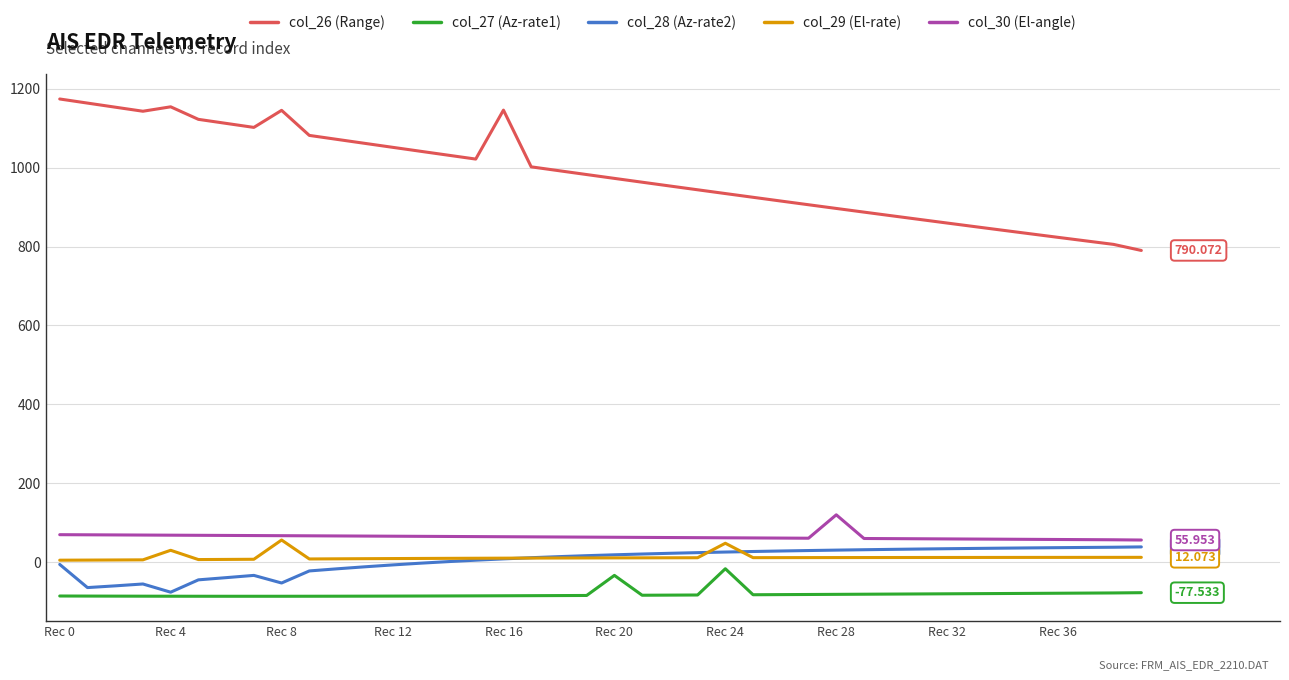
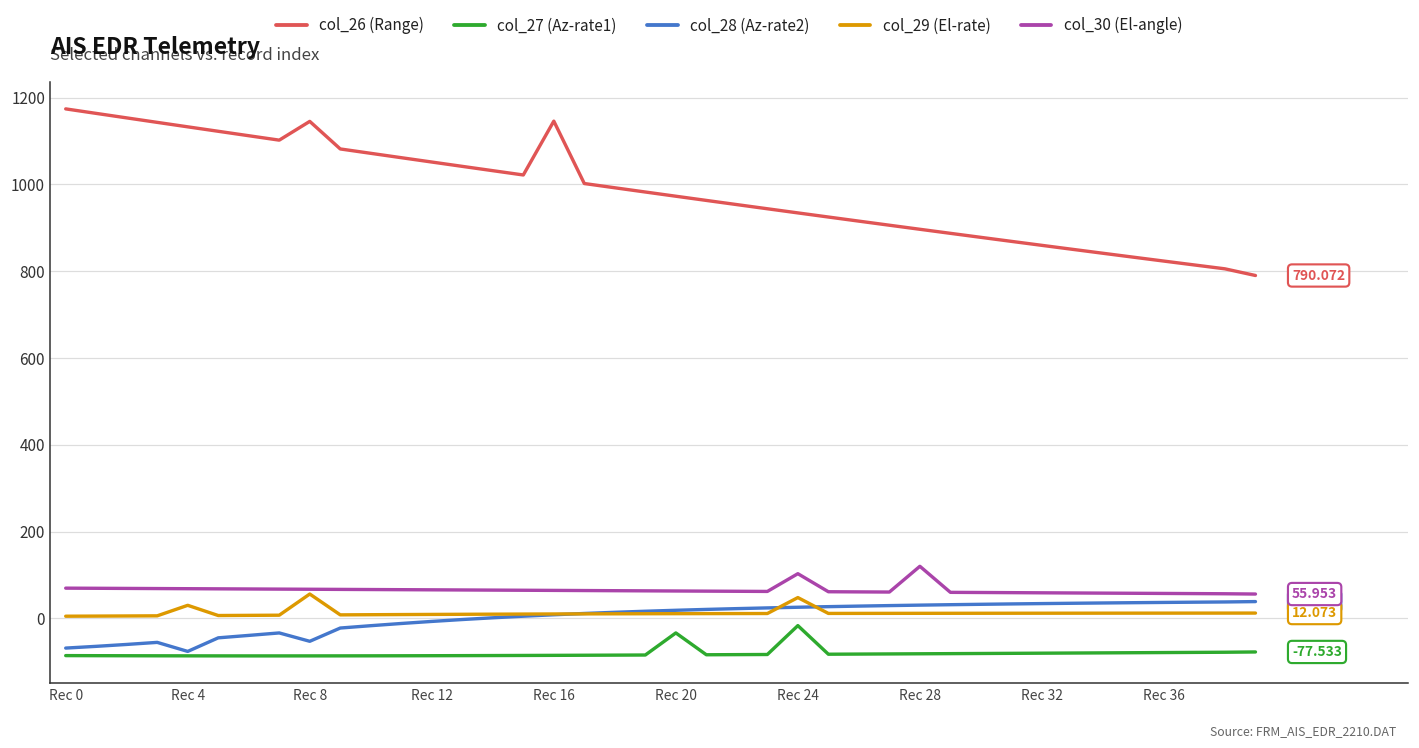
  {
    "col_26 (Range)": {
      "Rec 0": 1170,
-     "Rec 4": 1150,
+     "Rec 4": 1130,
      "Rec 8": 1150,
      "Rec 12": 1050,
      "Rec 16": 1150,
      "Rec 20": 970,
      "Rec 24": 930,
      "Rec 28": 900,
      "Rec 32": 860,
      "Rec 36": 820
    },
    "col_27 (Az-rate1)": {
      "Rec 0": -90,
      "Rec 4": -90,
      "Rec 8": -90,
      "Rec 12": -90,
      "Rec 16": -90,
      "Rec 20": -30,
      "Rec 24": -20,
      "Rec 28": -80,
      "Rec 32": -80,
      "Rec 36": -80
    },
    "col_28 (Az-rate2)": {
-     "Rec 0": -10,
+     "Rec 0": -70,
      "Rec 4": -80,
      "Rec 8": -50,
      "Rec 12": -10,
      "Rec 20": 20,
      "Rec 24": 30,
      "Rec 28": 30,
      "Rec 32": 30,
      "Rec 36": 40
    },
    "col_29 (El-rate)": {
      "Rec 0": 0,
      "Rec 4": 30,
      "Rec 8": 60,
      "Rec 12": 10,
      "Rec 20": 10,
      "Rec 24": 50,
      "Rec 28": 10,
      "Rec 32": 10,
      "Rec 36": 10
    },
    "col_30 (El-angle)": {
      "Rec 0": 70,
      "Rec 4": 70,
      "Rec 8": 70,
      "Rec 12": 70,
      "Rec 16": 60,
      "Rec 20": 60,
-     "Rec 24": 60,
+     "Rec 24": 100,
      "Rec 28": 120,
      "Rec 32": 60,
      "Rec 36": 60
    }
  }
